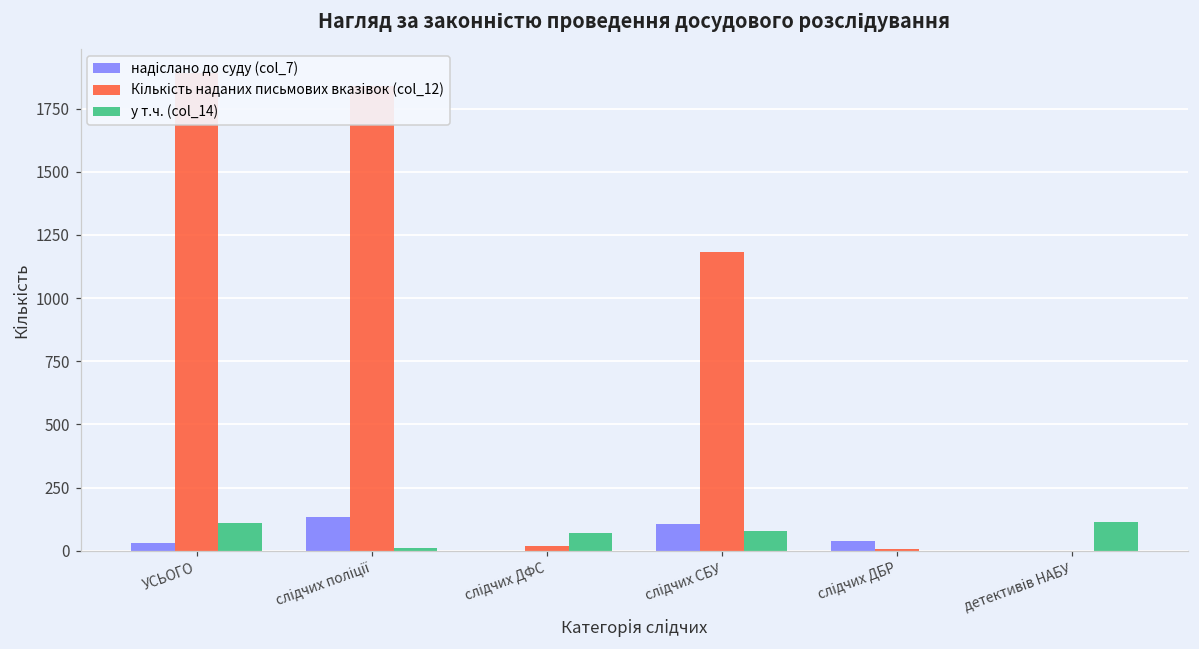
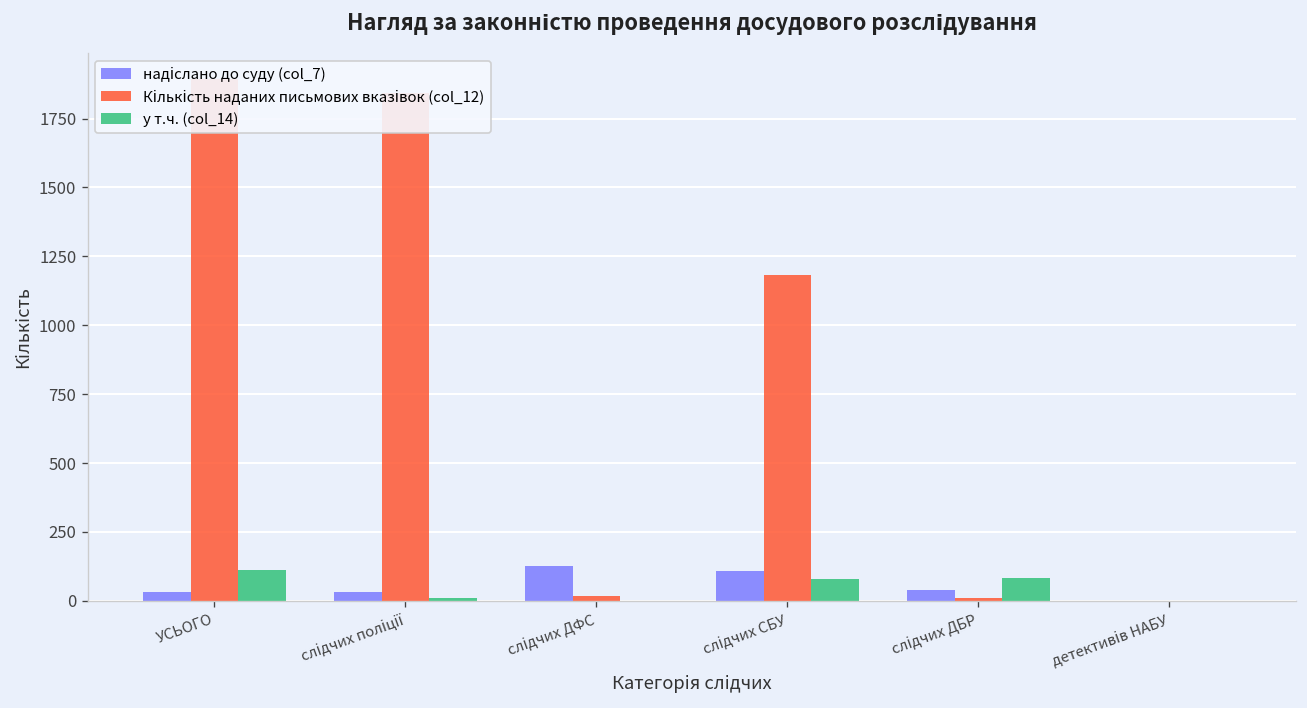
  {
    "надіслано до суду (col_7)": {
      "УСЬОГО": 30,
-     "слідчих поліції": 130,
-     "слідчих ДФС": 0,
+     "слідчих поліції": 30,
+     "слідчих ДФС": 130,
      "слідчих СБУ": 110,
      "слідчих ДБР": 40,
      "детективів НАБУ": 0
    },
    "Кількість наданих письмових вказівок (col_12)": {
      "слідчих ДФС": 20,
      "слідчих СБУ": 1180,
      "детективів НАБУ": 0
    },
    "у т.ч. (col_14)": {
      "УСЬОГО": 110,
-     "слідчих ДФС": 70,
+     "слідчих ДФС": 0,
      "слідчих СБУ": 80,
-     "слідчих ДБР": 0,
-     "детективів НАБУ": 110
+     "слідчих ДБР": 80,
+     "детективів НАБУ": 0
    }
  }
